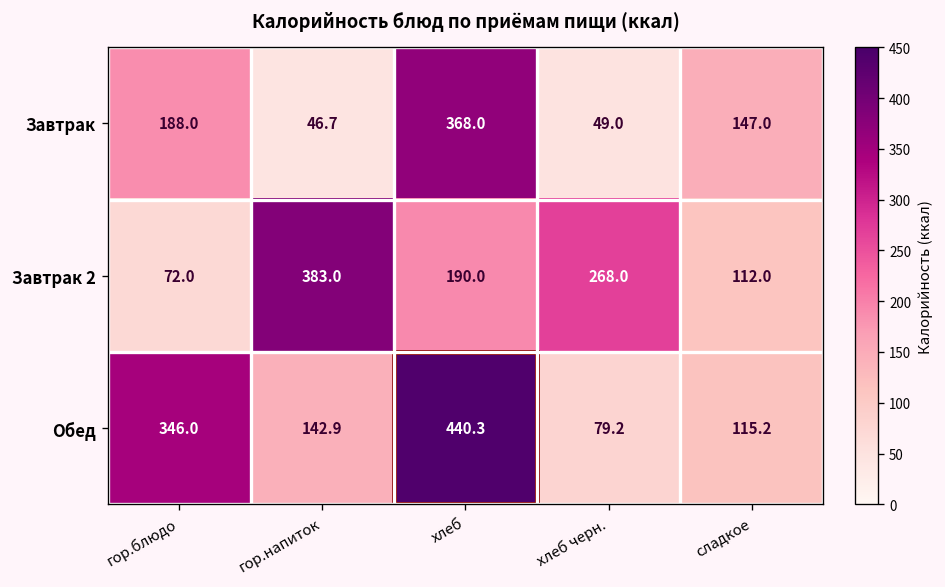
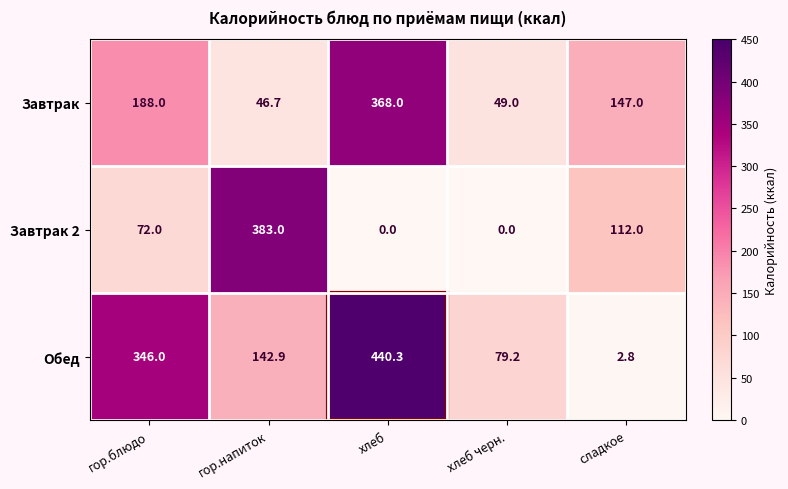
  {
    "Завтрак": {
      "гор.блюдо": 188.0,
      "гор.напиток": 46.7,
      "хлеб": 368.0,
      "хлеб черн.": 49.0,
      "сладкое": 147.0
    },
    "Завтрак 2": {
      "гор.блюдо": 72.0,
      "гор.напиток": 383.0,
-     "хлеб": 190.0,
-     "хлеб черн.": 268.0,
+     "хлеб": 0.0,
+     "хлеб черн.": 0.0,
      "сладкое": 112.0
    },
    "Обед": {
      "гор.блюдо": 346.0,
      "гор.напиток": 142.9,
      "хлеб": 440.3,
      "хлеб черн.": 79.2,
-     "сладкое": 115.2
+     "сладкое": 2.8
    }
  }
